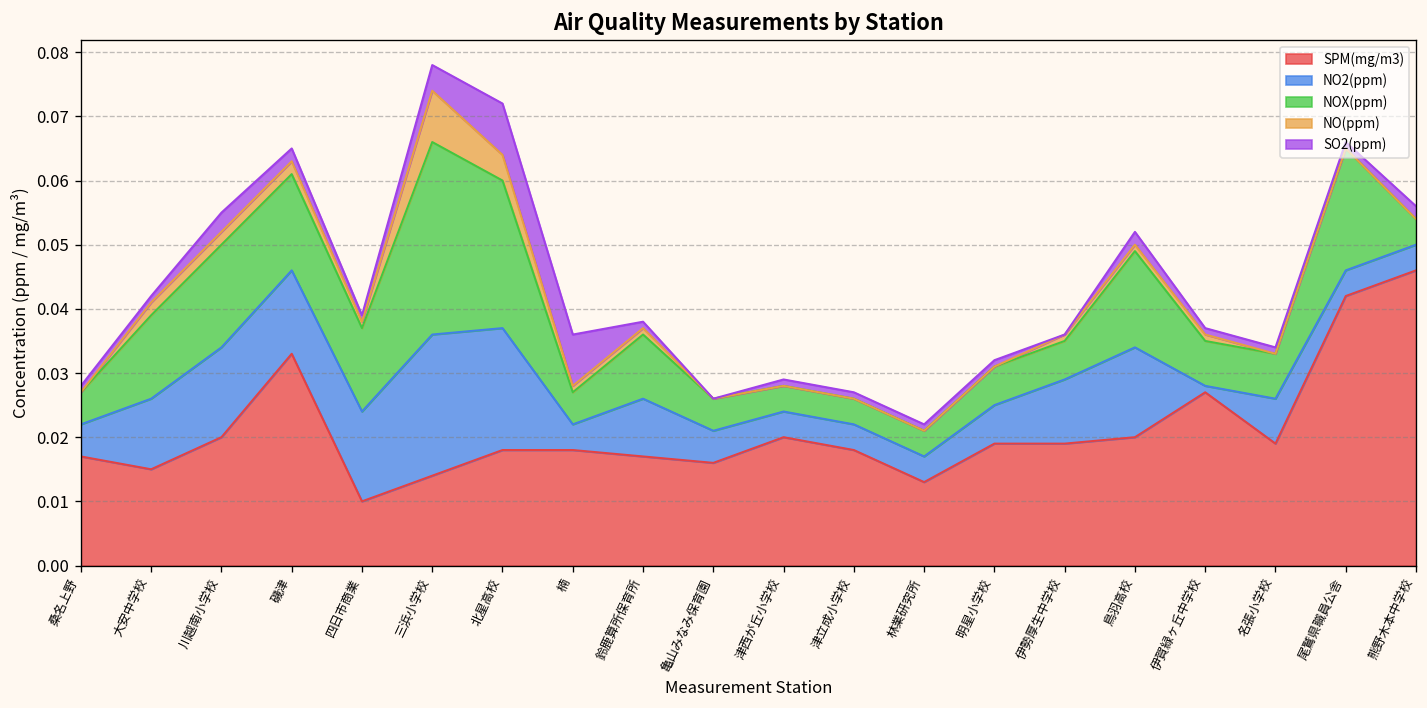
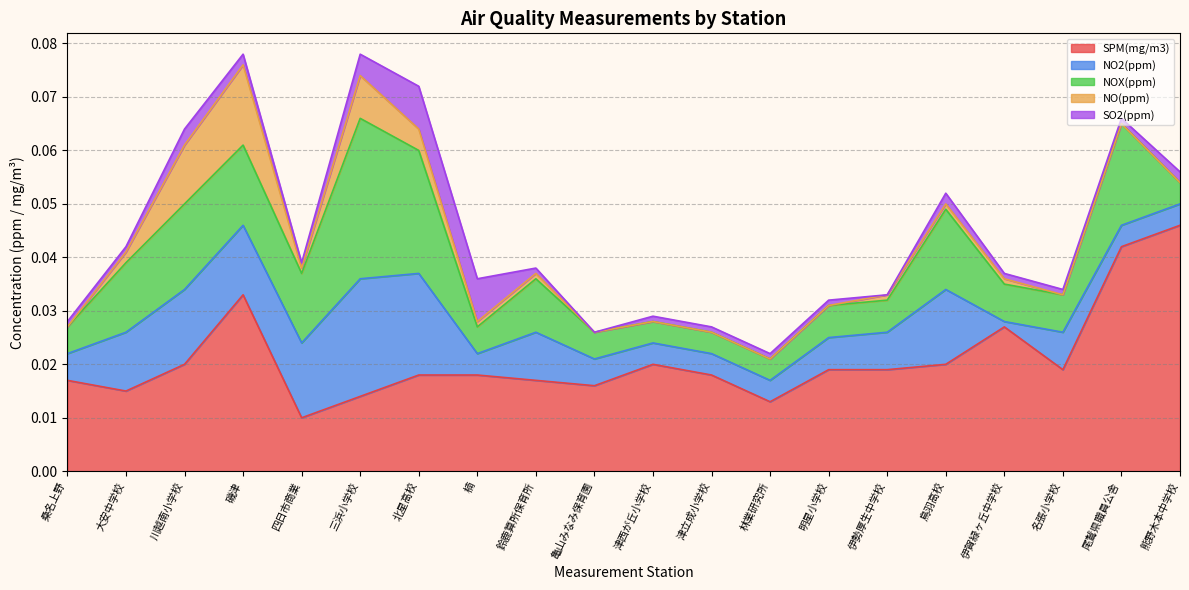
  {
    "SPM(mg/m3)": {
      "桑名上野": 0.017,
      "大安中学校": 0.015,
      "川越南小学校": 0.020,
      "磯津": 0.033,
      "四日市商業": 0.010,
      "三浜小学校": 0.014,
      "北星高校": 0.018,
      "楠": 0.018,
      "鈴鹿算所保育所": 0.017,
      "亀山みなみ保育園": 0.016,
      "津西が丘小学校": 0.020,
      "津立成小学校": 0.018,
      "林業研究所": 0.013,
      "明星小学校": 0.019,
      "伊勢厚生中学校": 0.019,
      "鳥羽高校": 0.020,
      "伊賀緑ヶ丘中学校": 0.027,
      "名張小学校": 0.019,
      "尾鷲県職員公舎": 0.042,
      "熊野木本中学校": 0.046
    },
    "NO2(ppm)": {
      "桑名上野": 0.005,
      "大安中学校": 0.011,
      "川越南小学校": 0.014,
      "磯津": 0.013,
      "四日市商業": 0.014,
      "三浜小学校": 0.022,
      "北星高校": 0.019,
      "楠": 0.004,
      "鈴鹿算所保育所": 0.009,
      "亀山みなみ保育園": 0.005,
      "津西が丘小学校": 0.004,
      "津立成小学校": 0.004,
      "林業研究所": 0.004,
      "明星小学校": 0.006,
-     "伊勢厚生中学校": 0.010,
+     "伊勢厚生中学校": 0.007,
      "鳥羽高校": 0.014,
      "伊賀緑ヶ丘中学校": 0.001,
      "名張小学校": 0.007,
      "尾鷲県職員公舎": 0.004,
      "熊野木本中学校": 0.004
    },
    "NOX(ppm)": {
      "大安中学校": 0.013,
      "川越南小学校": 0.016,
      "磯津": 0.015,
      "四日市商業": 0.013,
      "三浜小学校": 0.030,
      "北星高校": 0.023,
      "楠": 0.005,
      "鈴鹿算所保育所": 0.010,
      "伊勢厚生中学校": 0.006,
      "鳥羽高校": 0.015,
      "伊賀緑ヶ丘中学校": 0.007
    },
    "NO(ppm)": {
      "大安中学校": 0.002,
-     "川越南小学校": 0.002,
-     "磯津": 0.002,
+     "川越南小学校": 0.011,
+     "磯津": 0.015,
      "四日市商業": 0.001,
      "三浜小学校": 0.008,
      "北星高校": 0.004,
      "楠": 0.001,
      "鈴鹿算所保育所": 0.001,
      "鳥羽高校": 0.001,
      "伊賀緑ヶ丘中学校": 0.001
    },
    "SO2(ppm)": {
      "桑名上野": 0.001,
      "大安中学校": 0.001,
      "川越南小学校": 0.003,
      "磯津": 0.002,
      "四日市商業": 0.001,
      "三浜小学校": 0.004,
      "北星高校": 0.008,
      "楠": 0.008,
      "鈴鹿算所保育所": 0.001,
      "津西が丘小学校": 0.001,
      "津立成小学校": 0.001,
      "林業研究所": 0.001,
      "明星小学校": 0.001,
      "鳥羽高校": 0.002,
      "伊賀緑ヶ丘中学校": 0.001,
      "名張小学校": 0.001,
      "熊野木本中学校": 0.002
    }
  }
